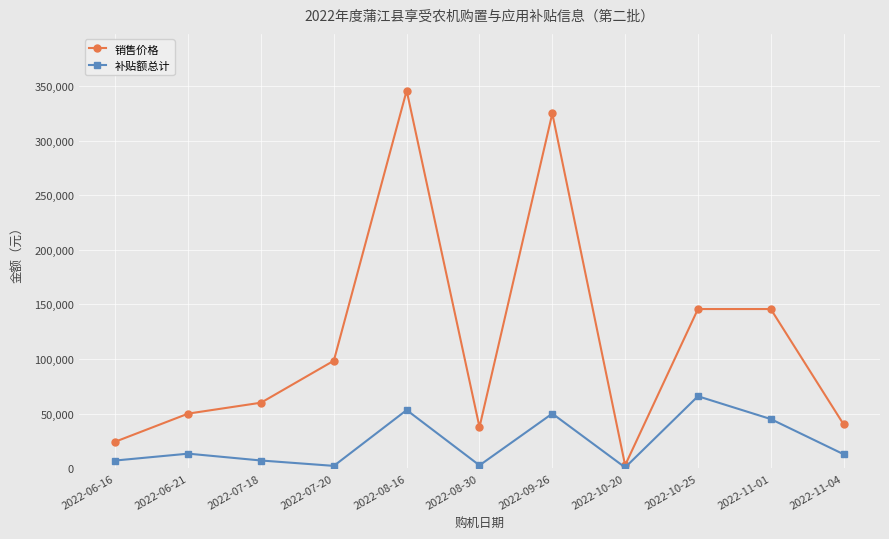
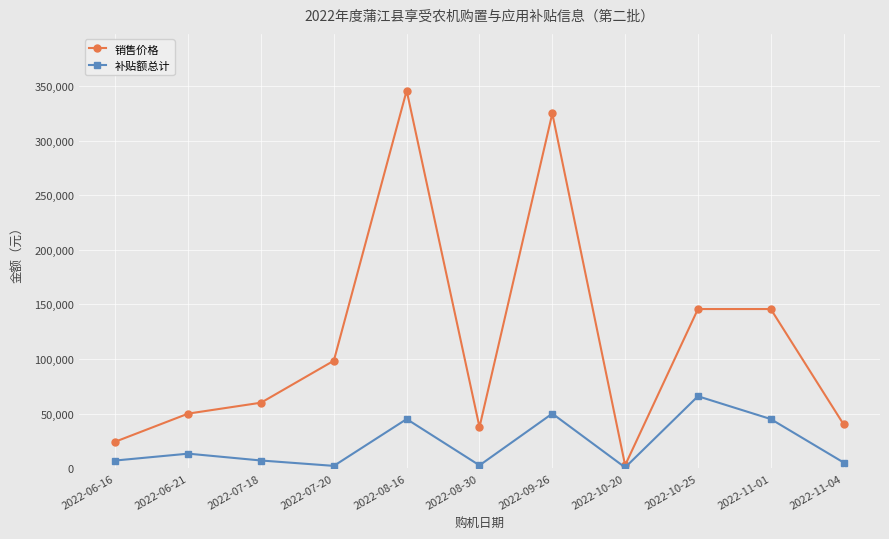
  {
    "销售价格": {
      "2022-06-16": "24,000",
      "2022-06-21": "50,000",
      "2022-07-18": "60,000",
      "2022-07-20": "98,000",
      "2022-08-16": "346,000",
      "2022-08-30": "38,000",
      "2022-09-26": "325,000",
      "2022-10-25": "146,000",
      "2022-11-01": "146,000",
      "2022-11-04": "40,000"
    },
    "补贴额总计": {
      "2022-06-16": "7,000",
      "2022-06-21": "13,000",
      "2022-07-18": "7,000",
      "2022-07-20": "2,000",
-     "2022-08-16": "53,000",
+     "2022-08-16": "45,000",
      "2022-08-30": "3,000",
      "2022-09-26": "50,000",
      "2022-10-25": "66,000",
      "2022-11-01": "45,000",
-     "2022-11-04": "13,000"
+     "2022-11-04": "5,000"
    }
  }
